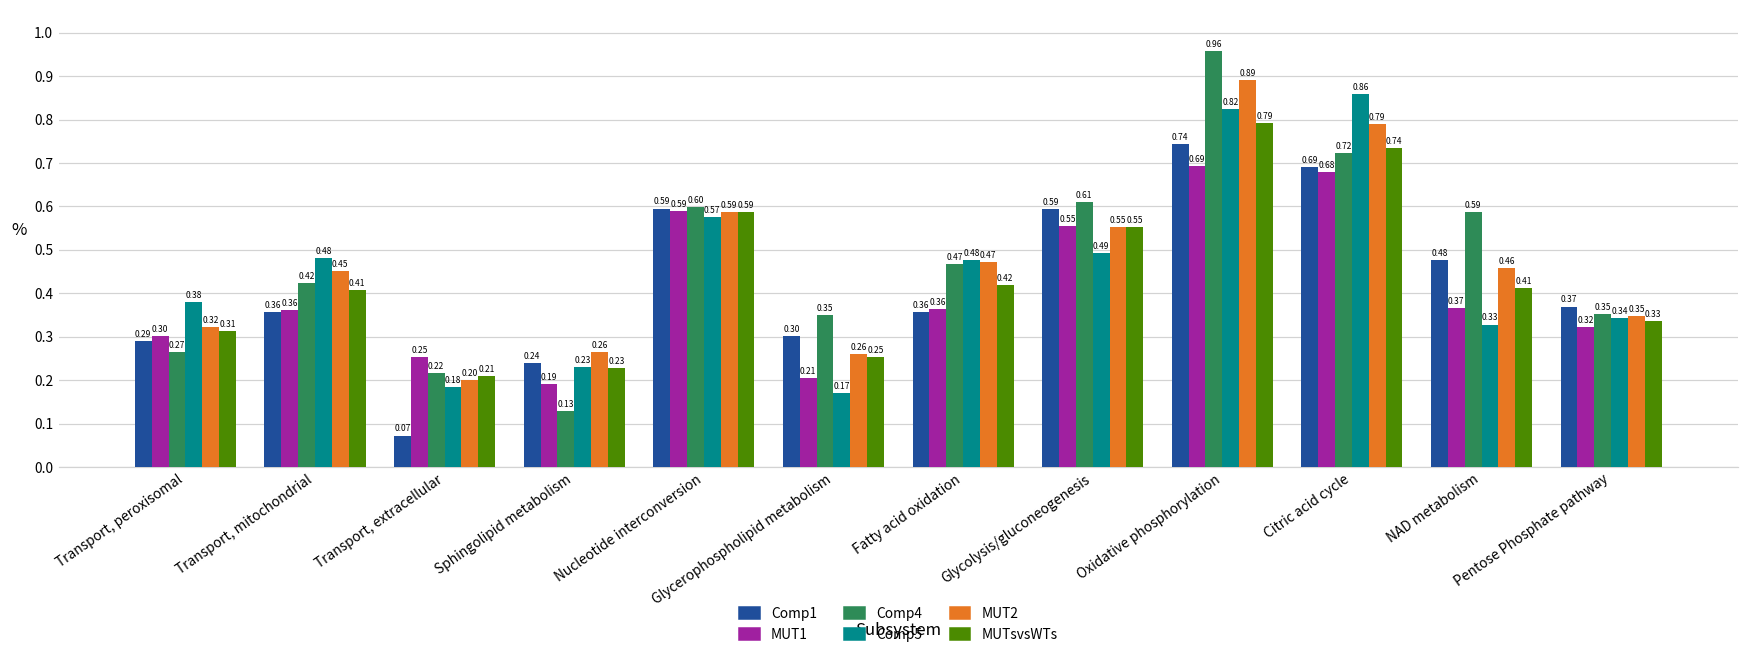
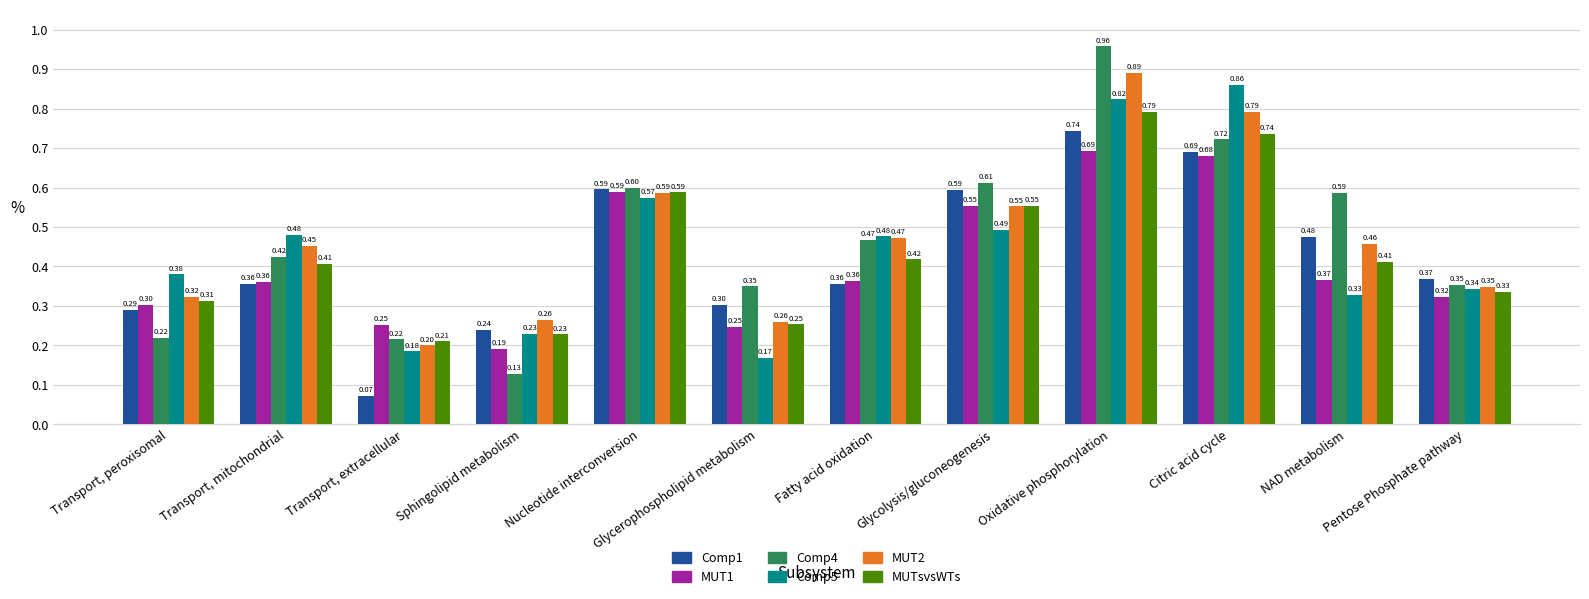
  {
    "Comp1": {
      "Transport, peroxisomal": 0.29,
      "Transport, mitochondrial": 0.36,
      "Transport, extracellular": 0.07,
      "Sphingolipid metabolism": 0.24,
      "Nucleotide interconversion": 0.59,
      "Glycerophospholipid metabolism": 0.30,
      "Fatty acid oxidation": 0.36,
      "Glycolysis/gluconeogenesis": 0.59,
      "Oxidative phosphorylation": 0.74,
      "Citric acid cycle": 0.69,
      "NAD metabolism": 0.48,
      "Pentose Phosphate pathway": 0.37
    },
    "MUT1": {
      "Transport, peroxisomal": 0.30,
      "Transport, mitochondrial": 0.36,
      "Transport, extracellular": 0.25,
      "Sphingolipid metabolism": 0.19,
      "Nucleotide interconversion": 0.59,
-     "Glycerophospholipid metabolism": 0.21,
+     "Glycerophospholipid metabolism": 0.25,
      "Fatty acid oxidation": 0.36,
      "Glycolysis/gluconeogenesis": 0.55,
      "Oxidative phosphorylation": 0.69,
      "Citric acid cycle": 0.68,
      "NAD metabolism": 0.37,
      "Pentose Phosphate pathway": 0.32
    },
    "Comp4": {
-     "Transport, peroxisomal": 0.27,
+     "Transport, peroxisomal": 0.22,
      "Transport, mitochondrial": 0.42,
      "Transport, extracellular": 0.22,
      "Sphingolipid metabolism": 0.13,
      "Nucleotide interconversion": 0.60,
      "Glycerophospholipid metabolism": 0.35,
      "Fatty acid oxidation": 0.47,
      "Glycolysis/gluconeogenesis": 0.61,
      "Oxidative phosphorylation": 0.96,
      "Citric acid cycle": 0.72,
      "NAD metabolism": 0.59,
      "Pentose Phosphate pathway": 0.35
    },
    "Comp5": {
      "Transport, peroxisomal": 0.38,
      "Transport, mitochondrial": 0.48,
      "Transport, extracellular": 0.18,
      "Sphingolipid metabolism": 0.23,
      "Nucleotide interconversion": 0.57,
      "Glycerophospholipid metabolism": 0.17,
      "Fatty acid oxidation": 0.48,
      "Glycolysis/gluconeogenesis": 0.49,
      "Oxidative phosphorylation": 0.82,
      "Citric acid cycle": 0.86,
      "NAD metabolism": 0.33,
      "Pentose Phosphate pathway": 0.34
    },
    "MUT2": {
      "Transport, peroxisomal": 0.32,
      "Transport, mitochondrial": 0.45,
      "Transport, extracellular": 0.20,
      "Sphingolipid metabolism": 0.26,
      "Nucleotide interconversion": 0.59,
      "Glycerophospholipid metabolism": 0.26,
      "Fatty acid oxidation": 0.47,
      "Glycolysis/gluconeogenesis": 0.55,
      "Oxidative phosphorylation": 0.89,
      "Citric acid cycle": 0.79,
      "NAD metabolism": 0.46,
      "Pentose Phosphate pathway": 0.35
    },
    "MUTsvsWTs": {
      "Transport, peroxisomal": 0.31,
      "Transport, mitochondrial": 0.41,
      "Transport, extracellular": 0.21,
      "Sphingolipid metabolism": 0.23,
      "Nucleotide interconversion": 0.59,
      "Glycerophospholipid metabolism": 0.25,
      "Fatty acid oxidation": 0.42,
      "Glycolysis/gluconeogenesis": 0.55,
      "Oxidative phosphorylation": 0.79,
      "Citric acid cycle": 0.74,
      "NAD metabolism": 0.41,
      "Pentose Phosphate pathway": 0.33
    }
  }
